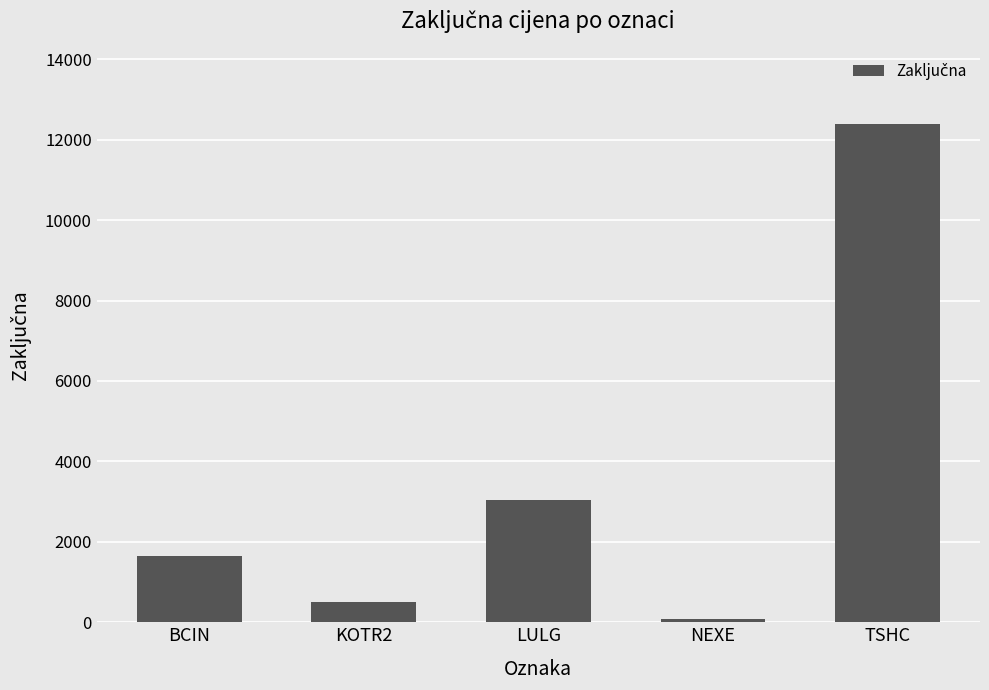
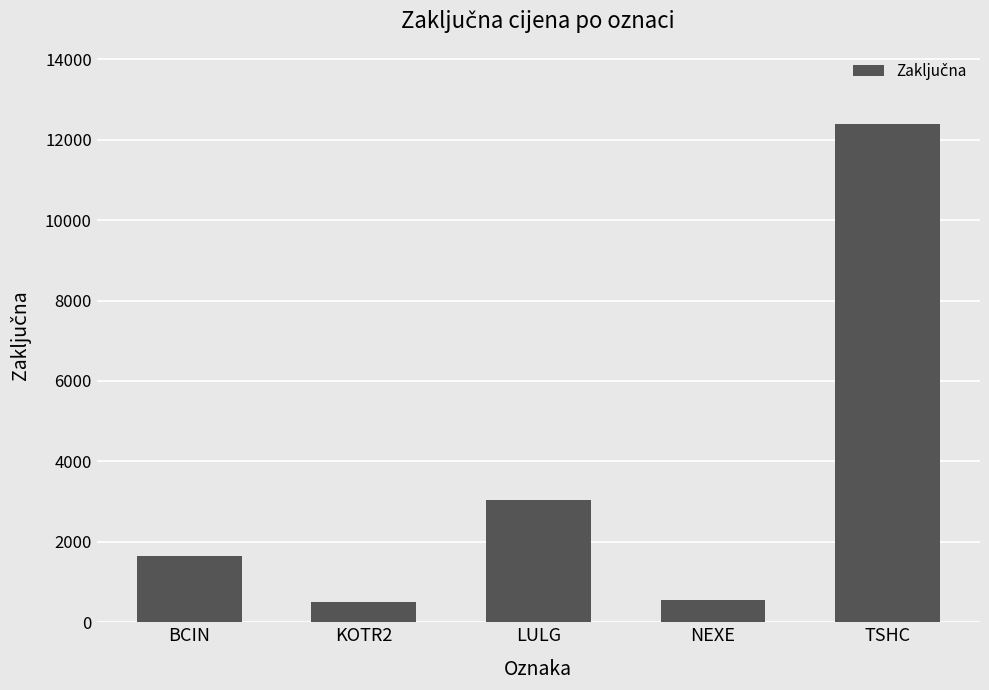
  {
    "BCIN": 1600,
    "KOTR2": 500,
    "LULG": 3000,
-   "NEXE": 100,
+   "NEXE": 600,
    "TSHC": 12400
  }
